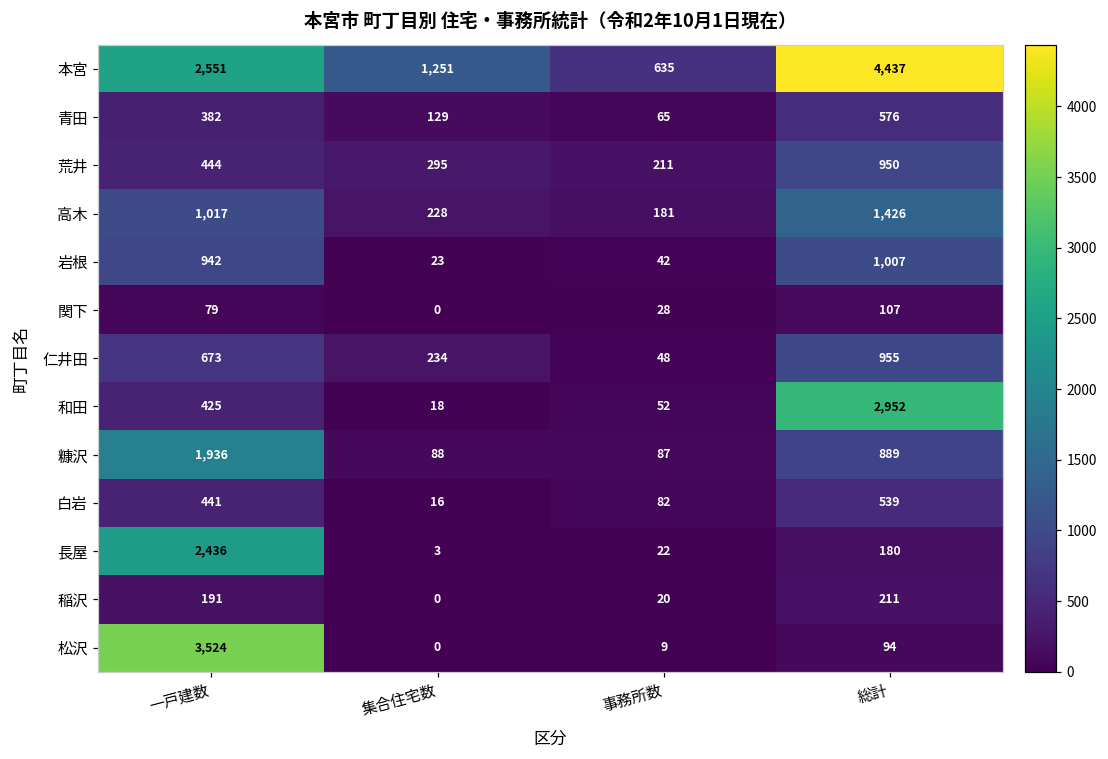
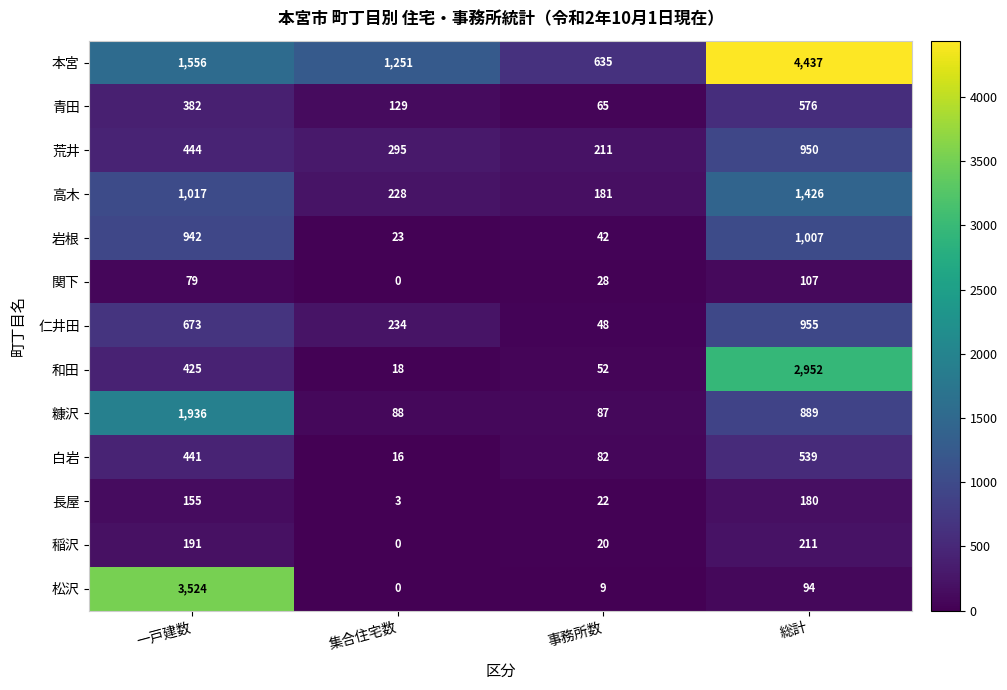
  {
    "本宮": {
-     "一戸建数": "2,551",
+     "一戸建数": "1,556",
      "集合住宅数": "1,251",
      "事務所数": "635",
      "総計": "4,437"
    },
    "青田": {
      "一戸建数": "382",
      "集合住宅数": "129",
      "事務所数": "65",
      "総計": "576"
    },
    "荒井": {
      "一戸建数": "444",
      "集合住宅数": "295",
      "事務所数": "211",
      "総計": "950"
    },
    "高木": {
      "一戸建数": "1,017",
      "集合住宅数": "228",
      "事務所数": "181",
      "総計": "1,426"
    },
    "岩根": {
      "一戸建数": "942",
      "集合住宅数": "23",
      "事務所数": "42",
      "総計": "1,007"
    },
    "関下": {
      "一戸建数": "79",
      "集合住宅数": "0",
      "事務所数": "28",
      "総計": "107"
    },
    "仁井田": {
      "一戸建数": "673",
      "集合住宅数": "234",
      "事務所数": "48",
      "総計": "955"
    },
    "和田": {
      "一戸建数": "425",
      "集合住宅数": "18",
      "事務所数": "52",
      "総計": "2,952"
    },
    "糠沢": {
      "一戸建数": "1,936",
      "集合住宅数": "88",
      "事務所数": "87",
      "総計": "889"
    },
    "白岩": {
      "一戸建数": "441",
      "集合住宅数": "16",
      "事務所数": "82",
      "総計": "539"
    },
    "長屋": {
-     "一戸建数": "2,436",
+     "一戸建数": "155",
      "集合住宅数": "3",
      "事務所数": "22",
      "総計": "180"
    },
    "稲沢": {
      "一戸建数": "191",
      "集合住宅数": "0",
      "事務所数": "20",
      "総計": "211"
    },
    "松沢": {
      "一戸建数": "3,524",
      "集合住宅数": "0",
      "事務所数": "9",
      "総計": "94"
    }
  }
